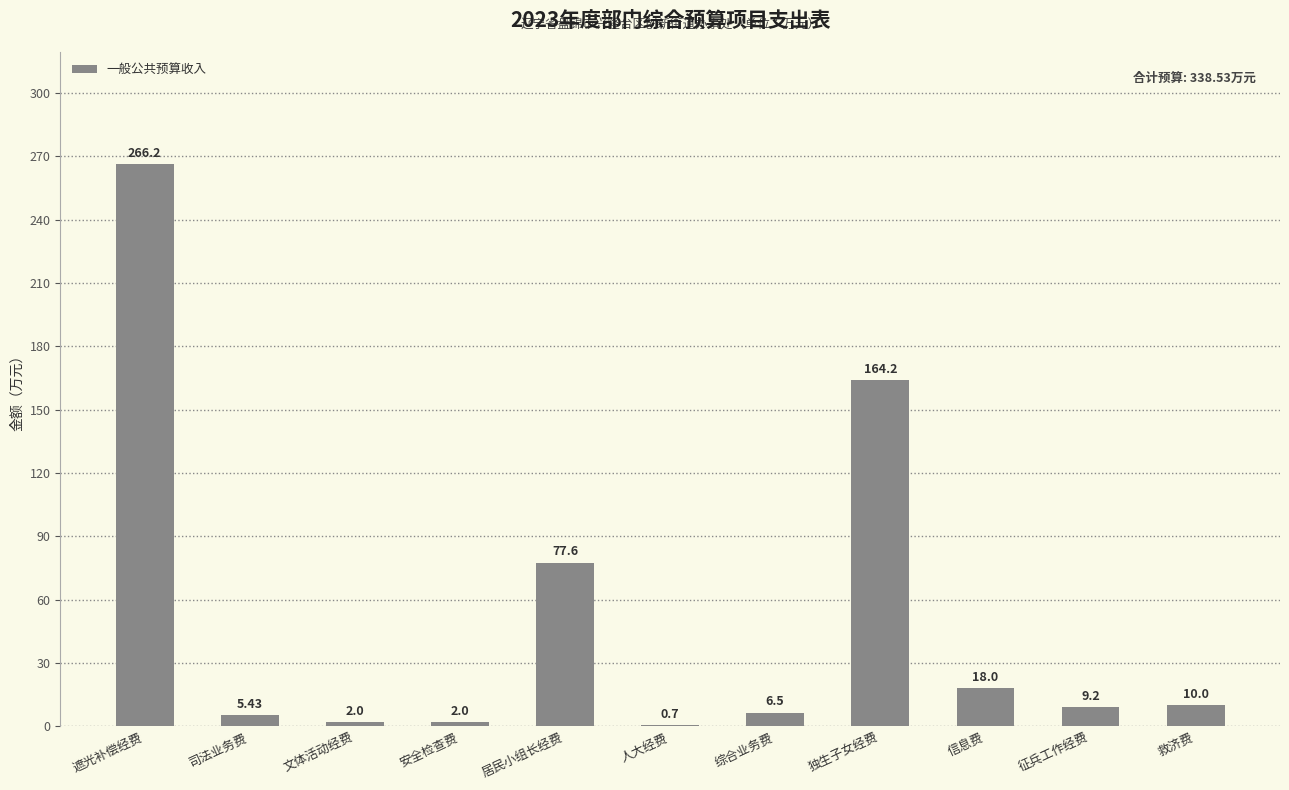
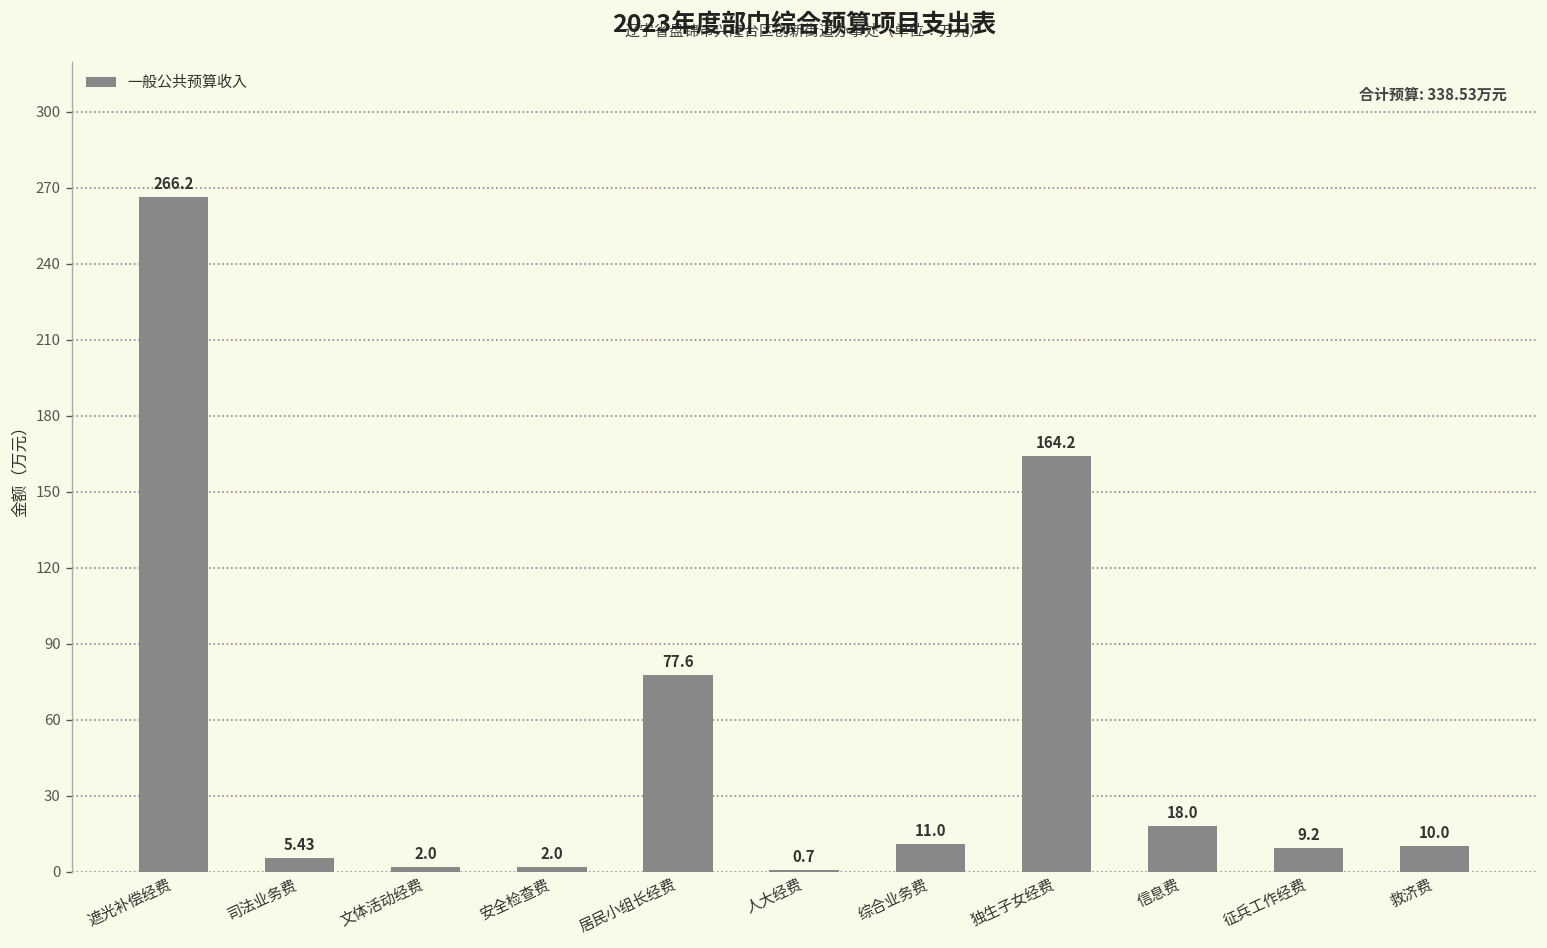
  {
    "遮光补偿经费": 266.2,
    "司法业务费": 5.43,
    "文体活动经费": 2.0,
    "安全检查费": 2.0,
    "居民小组长经费": 77.6,
    "人大经费": 0.7,
-   "综合业务费": 6.5,
+   "综合业务费": 11.0,
    "独生子女经费": 164.2,
    "信息费": 18.0,
    "征兵工作经费": 9.2,
    "救济费": 10.0
  }
